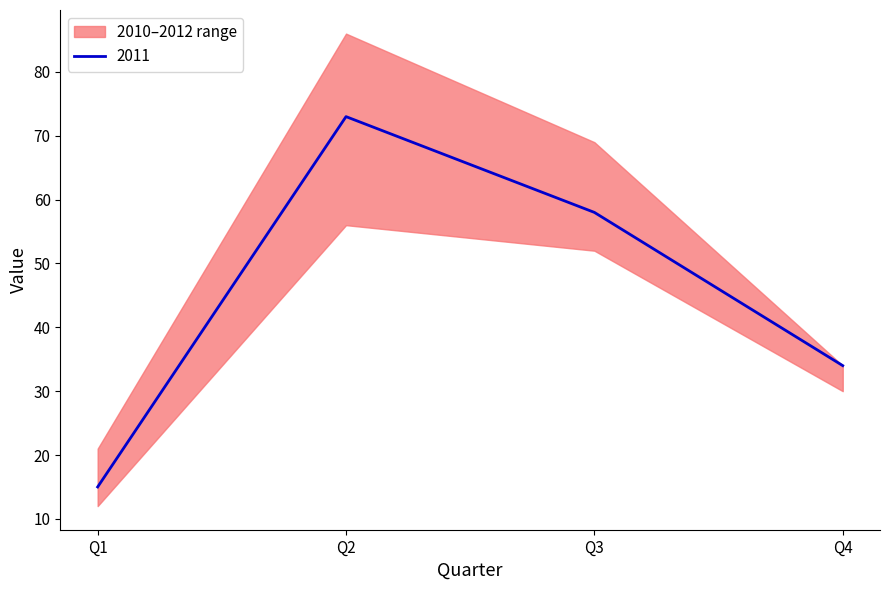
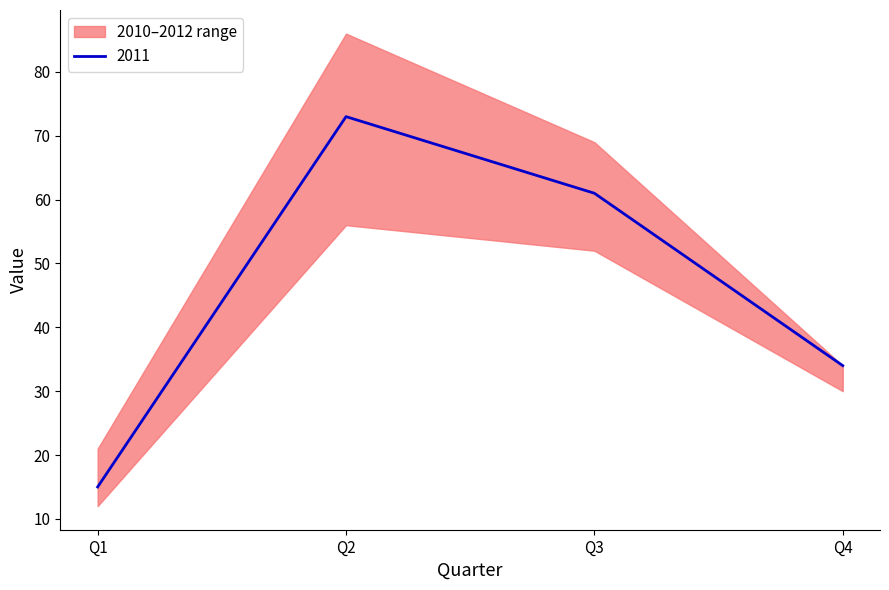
  {
    "2011": {
      "Q1": 15,
      "Q2": 73,
-     "Q3": 58
+     "Q3": 61
    }
  }
